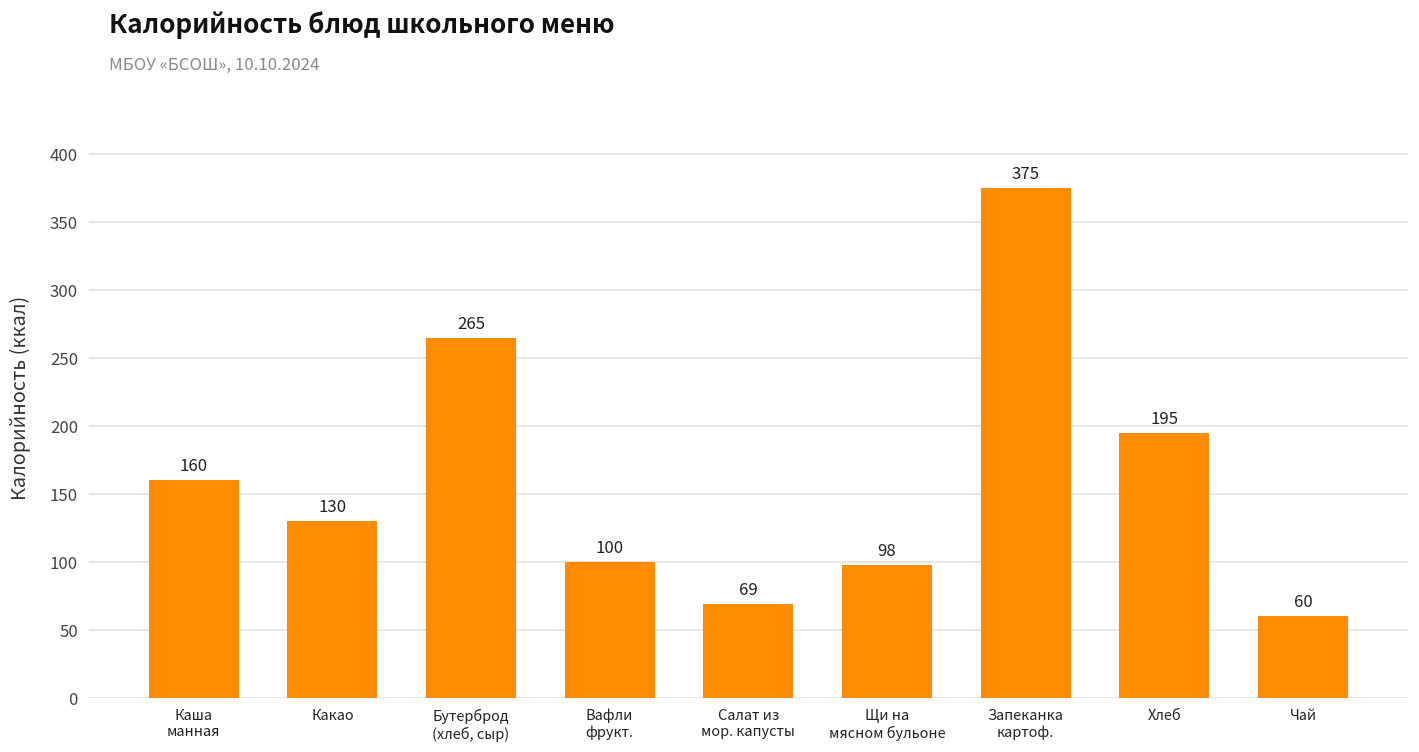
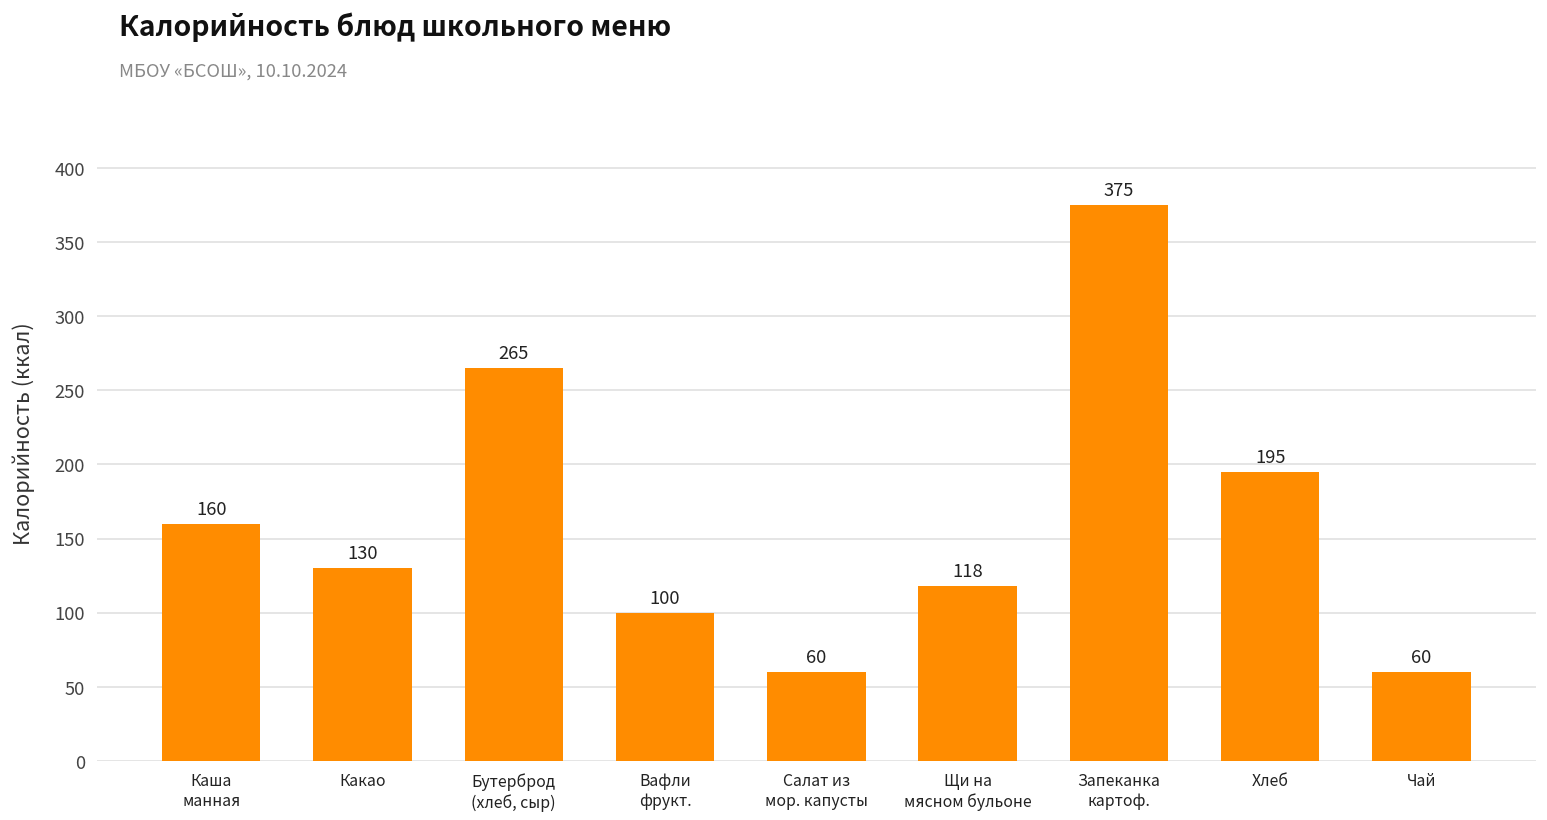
  {
    "Каша манная": 160,
    "Какао": 130,
    "Бутерброд (хлеб, сыр)": 265,
    "Вафли фрукт.": 100,
-   "Салат из мор. капусты": 69,
-   "Щи на мясном бульоне": 98,
+   "Салат из мор. капусты": 60,
+   "Щи на мясном бульоне": 118,
    "Запеканка картоф.": 375,
    "Хлеб": 195,
    "Чай": 60
  }
